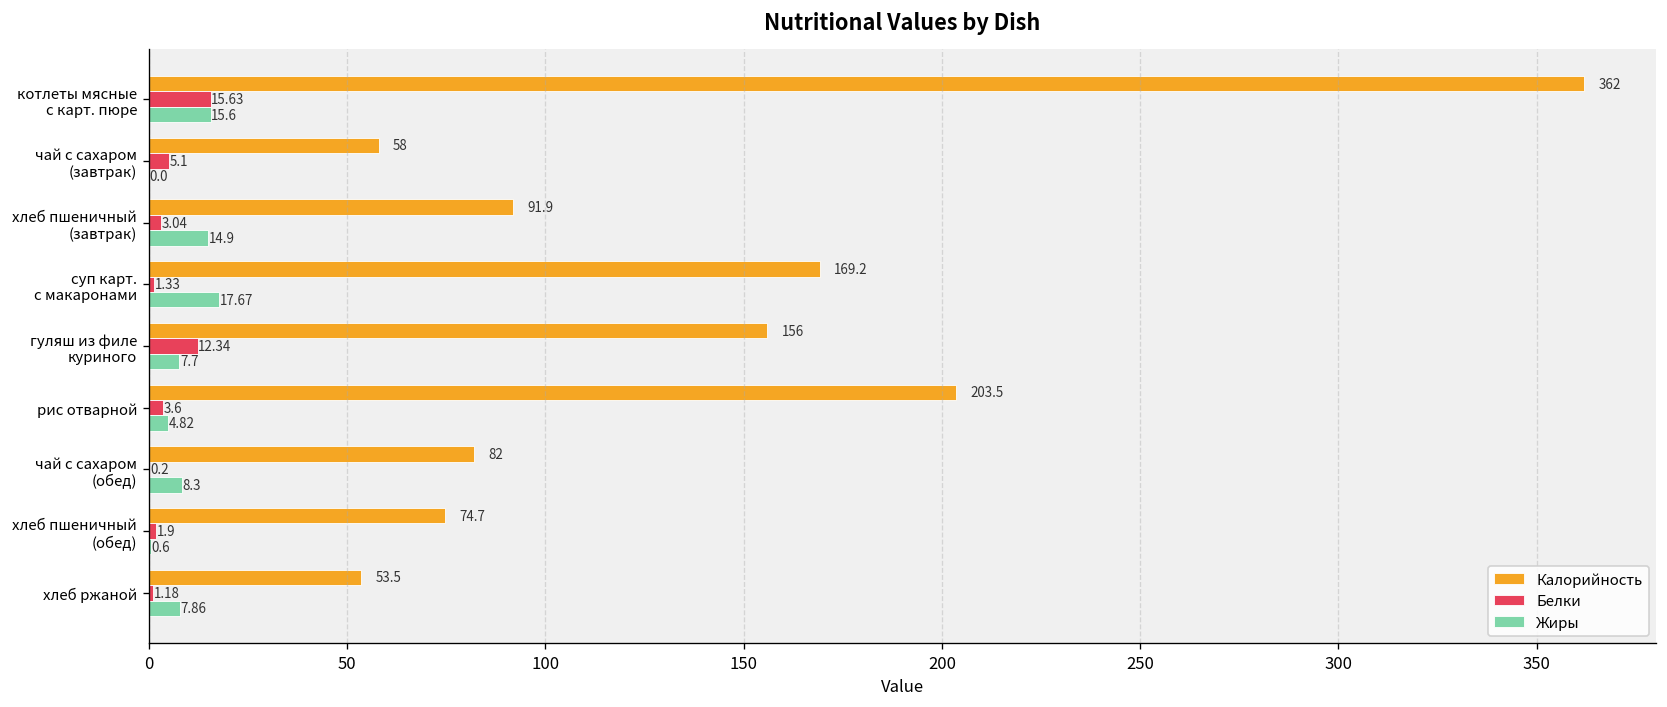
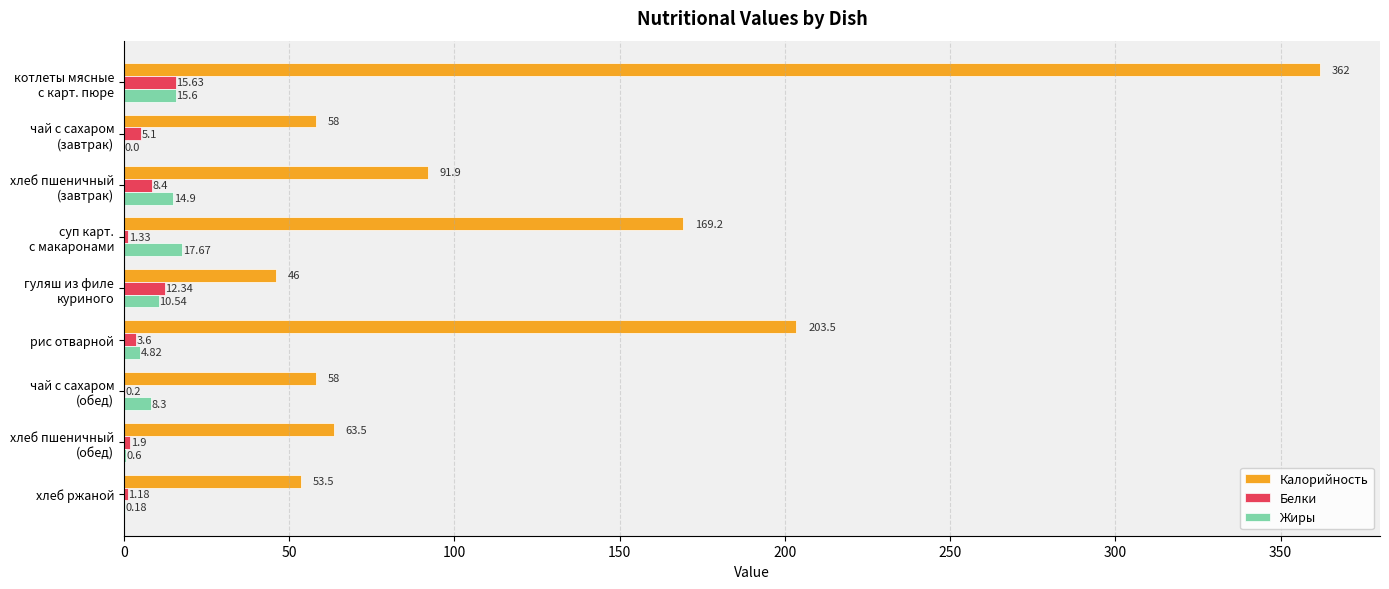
  {
    "Калорийность": {
      "котлеты мясные с карт. пюре": 362,
      "чай с сахаром (завтрак)": 58,
      "хлеб пшеничный (завтрак)": 91.9,
      "суп карт. с макаронами": 169.2,
-     "гуляш из филе куриного": 156,
+     "гуляш из филе куриного": 46,
      "рис отварной": 203.5,
-     "чай с сахаром (обед)": 82,
-     "хлеб пшеничный (обед)": 74.7,
+     "чай с сахаром (обед)": 58,
+     "хлеб пшеничный (обед)": 63.5,
      "хлеб ржаной": 53.5
    },
    "Белки": {
      "котлеты мясные с карт. пюре": 15.63,
      "чай с сахаром (завтрак)": 5.1,
-     "хлеб пшеничный (завтрак)": 3.04,
+     "хлеб пшеничный (завтрак)": 8.4,
      "суп карт. с макаронами": 1.33,
      "гуляш из филе куриного": 12.34,
      "рис отварной": 3.6,
      "чай с сахаром (обед)": 0.2,
      "хлеб пшеничный (обед)": 1.9,
      "хлеб ржаной": 1.18
    },
    "Жиры": {
      "котлеты мясные с карт. пюре": 15.6,
      "чай с сахаром (завтрак)": 0.0,
      "хлеб пшеничный (завтрак)": 14.9,
      "суп карт. с макаронами": 17.67,
-     "гуляш из филе куриного": 7.7,
+     "гуляш из филе куриного": 10.54,
      "рис отварной": 4.82,
      "чай с сахаром (обед)": 8.3,
      "хлеб пшеничный (обед)": 0.6,
-     "хлеб ржаной": 7.86
+     "хлеб ржаной": 0.18
    }
  }
